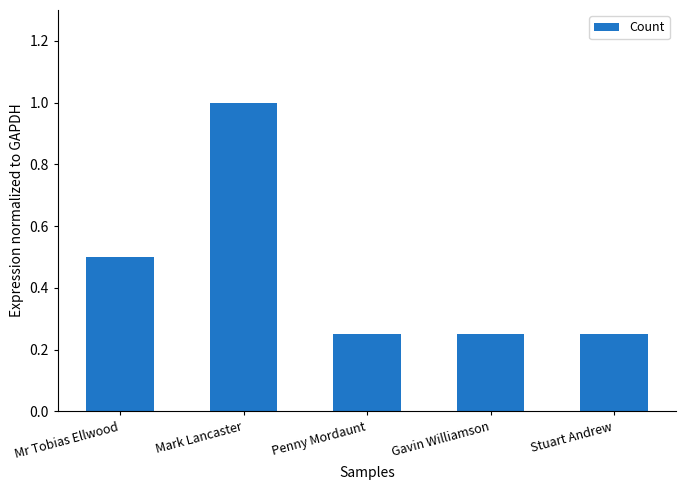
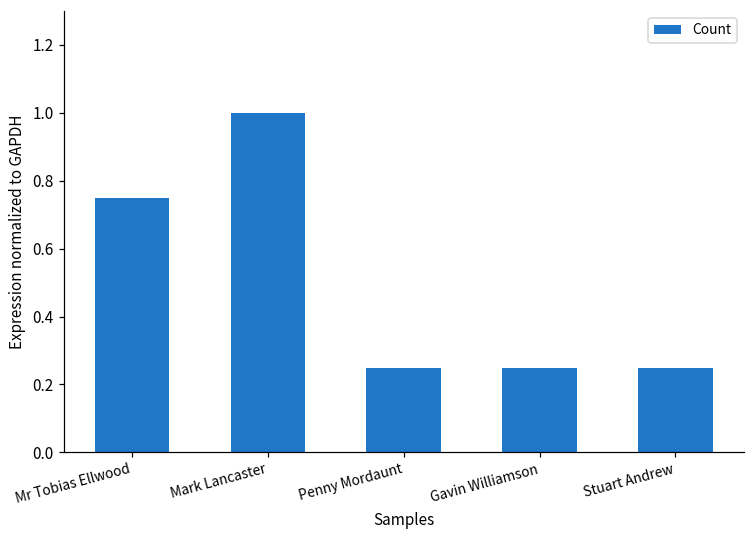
  {
-   "Mr Tobias Ellwood": 0.50,
+   "Mr Tobias Ellwood": 0.75,
    "Mark Lancaster": 1.00,
    "Penny Mordaunt": 0.25,
    "Gavin Williamson": 0.25,
    "Stuart Andrew": 0.25
  }
